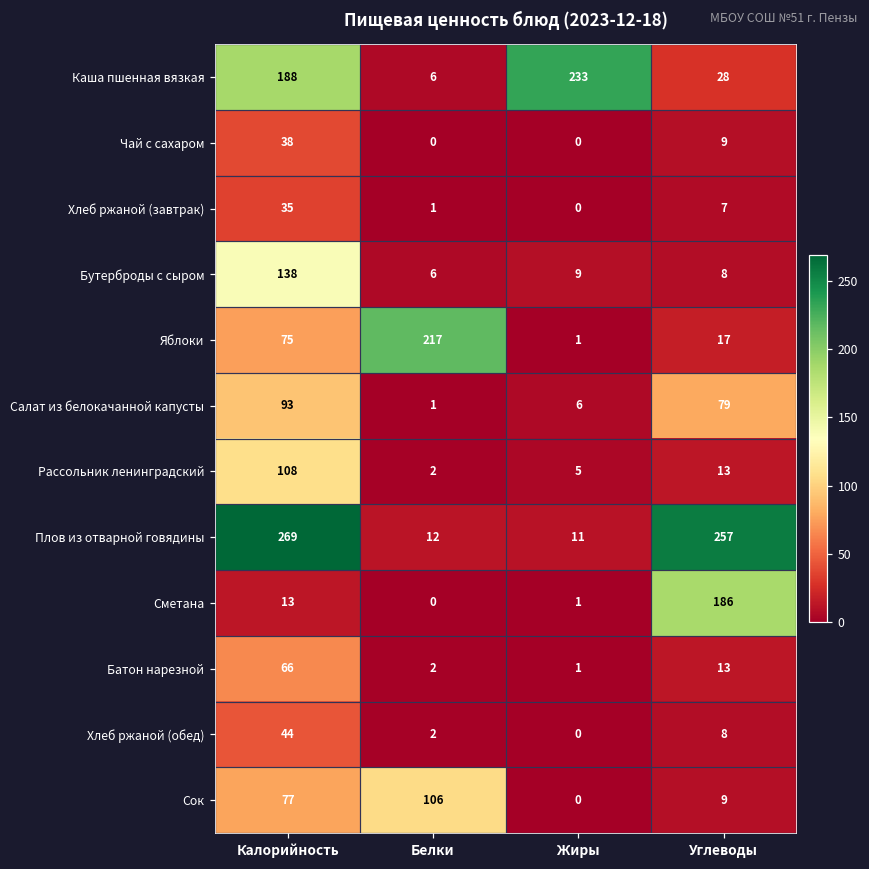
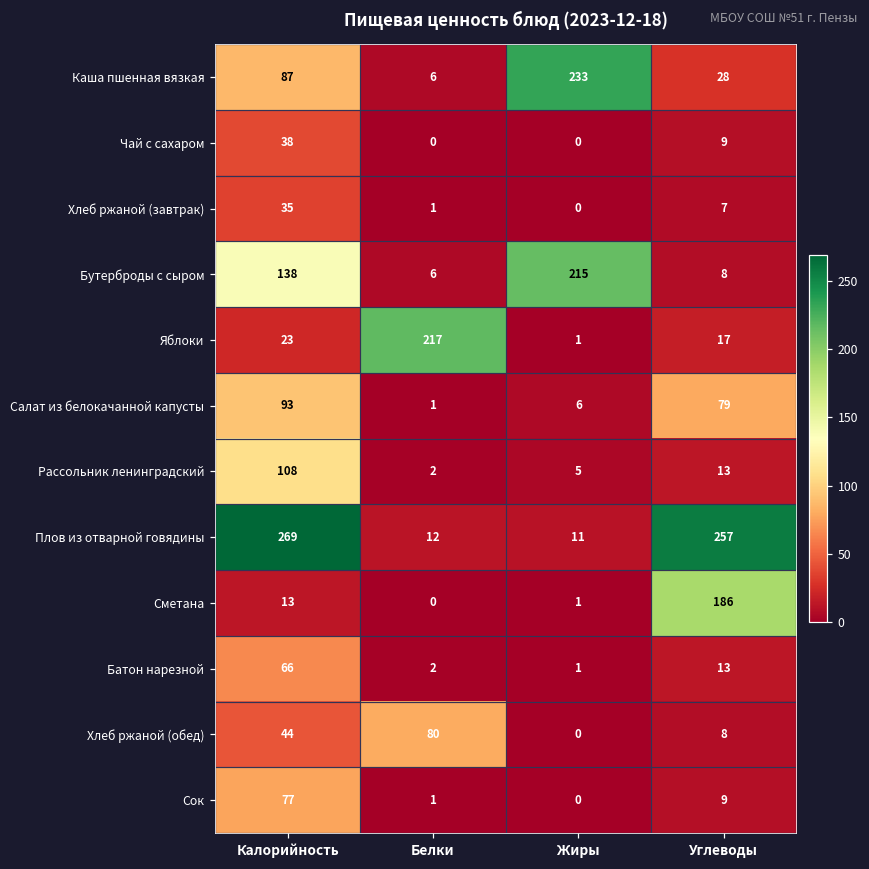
  {
    "Каша пшенная вязкая": {
-     "Калорийность": 188,
+     "Калорийность": 87,
      "Белки": 6,
      "Жиры": 233,
      "Углеводы": 28
    },
    "Чай с сахаром": {
      "Калорийность": 38,
      "Белки": 0,
      "Жиры": 0,
      "Углеводы": 9
    },
    "Хлеб ржаной (завтрак)": {
      "Калорийность": 35,
      "Белки": 1,
      "Жиры": 0,
      "Углеводы": 7
    },
    "Бутерброды с сыром": {
      "Калорийность": 138,
      "Белки": 6,
-     "Жиры": 9,
+     "Жиры": 215,
      "Углеводы": 8
    },
    "Яблоки": {
-     "Калорийность": 75,
+     "Калорийность": 23,
      "Белки": 217,
      "Жиры": 1,
      "Углеводы": 17
    },
    "Салат из белокачанной капусты": {
      "Калорийность": 93,
      "Белки": 1,
      "Жиры": 6,
      "Углеводы": 79
    },
    "Рассольник ленинградский": {
      "Калорийность": 108,
      "Белки": 2,
      "Жиры": 5,
      "Углеводы": 13
    },
    "Плов из отварной говядины": {
      "Калорийность": 269,
      "Белки": 12,
      "Жиры": 11,
      "Углеводы": 257
    },
    "Сметана": {
      "Калорийность": 13,
      "Белки": 0,
      "Жиры": 1,
      "Углеводы": 186
    },
    "Батон нарезной": {
      "Калорийность": 66,
      "Белки": 2,
      "Жиры": 1,
      "Углеводы": 13
    },
    "Хлеб ржаной (обед)": {
      "Калорийность": 44,
-     "Белки": 2,
+     "Белки": 80,
      "Жиры": 0,
      "Углеводы": 8
    },
    "Сок": {
      "Калорийность": 77,
-     "Белки": 106,
+     "Белки": 1,
      "Жиры": 0,
      "Углеводы": 9
    }
  }
